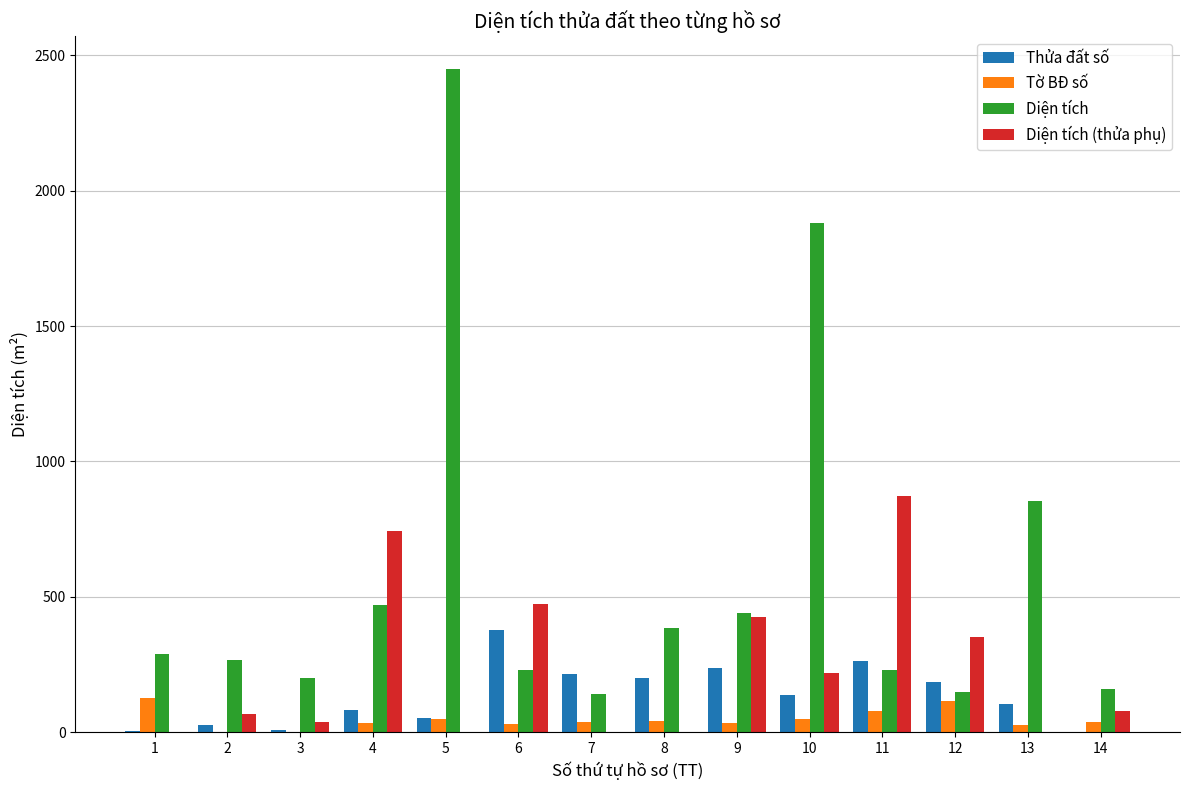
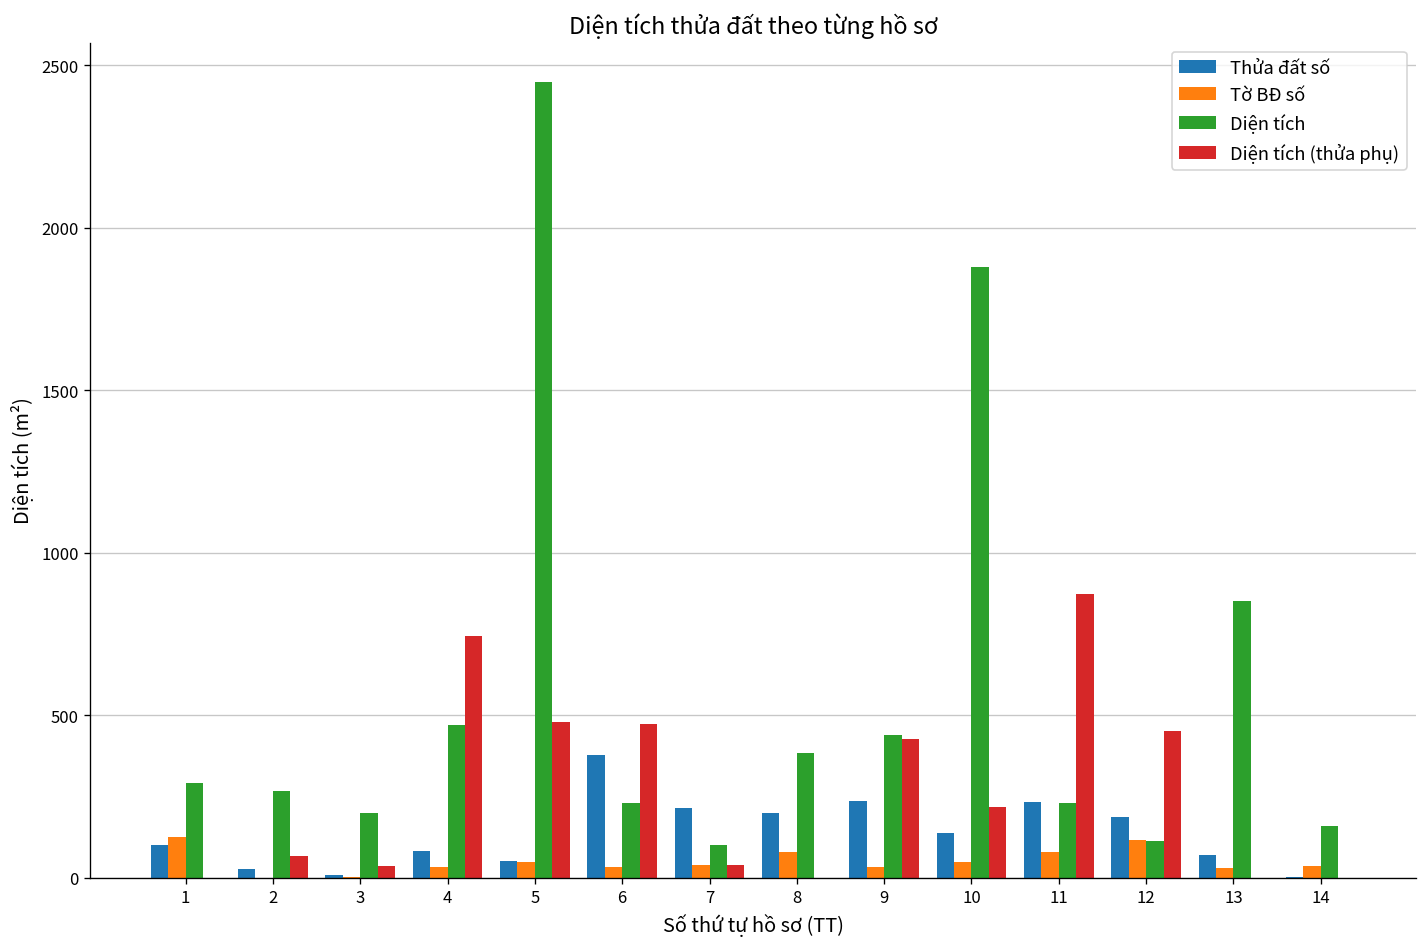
  {
    "Thửa đất số": {
-     "1": 10,
+     "1": 100,
      "2": 30,
      "4": 80,
      "5": 50,
      "6": 380,
      "7": 210,
      "8": 200,
      "9": 240,
      "10": 140,
-     "11": 260,
+     "11": 230,
      "12": 190,
-     "13": 110
+     "13": 70
    },
    "Tờ BĐ số": {
      "1": 130,
      "2": 0,
      "4": 30,
      "5": 50,
      "6": 30,
      "7": 40,
-     "8": 40,
+     "8": 80,
      "9": 30,
      "10": 50,
      "11": 80,
      "12": 120,
      "13": 30,
      "14": 40
    },
    "Diện tích": {
      "1": 290,
      "2": 270,
      "3": 200,
      "4": 470,
      "5": 2450,
      "6": 230,
-     "7": 140,
+     "7": 100,
      "8": 380,
      "9": 440,
      "10": 1880,
      "11": 230,
-     "12": 150,
+     "12": 110,
      "13": 850,
      "14": 160
    },
    "Diện tích (thửa phụ)": {
      "1": 0,
      "2": 70,
      "3": 40,
      "4": 740,
-     "5": 0,
+     "5": 480,
      "6": 470,
-     "7": 0,
+     "7": 40,
      "8": 0,
      "9": 430,
      "10": 220,
      "11": 870,
-     "12": 350,
+     "12": 450,
      "13": 0,
-     "14": 80
+     "14": 0
    }
  }
